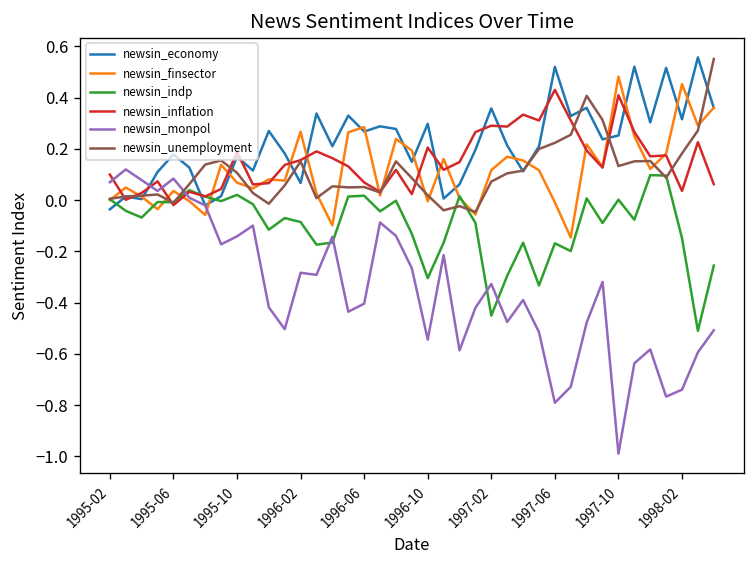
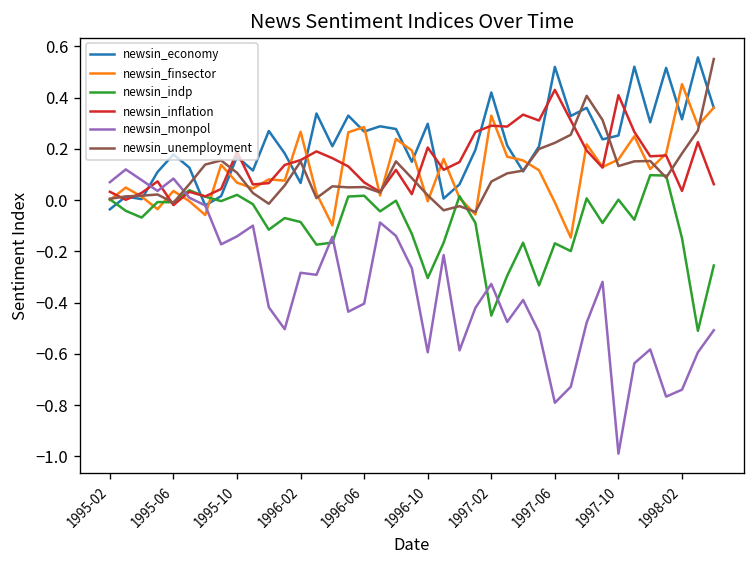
  {
    "newsin_economy": {
      "1995-02": -0.04,
      "1995-10": 0.17,
      "1996-02": 0.07,
      "1996-06": 0.27,
      "1996-10": 0.30,
-     "1997-02": 0.36,
+     "1997-02": 0.42,
      "1997-06": 0.52,
      "1997-10": 0.25,
      "1998-02": 0.32
    },
    "newsin_finsector": {
      "1995-06": 0.04,
      "1995-10": 0.07,
      "1996-02": 0.27,
      "1996-06": 0.28,
      "1996-10": 0.00,
-     "1997-02": 0.12,
+     "1997-02": 0.33,
      "1997-06": -0.01,
-     "1997-10": 0.48,
+     "1997-10": 0.16,
      "1998-02": 0.45
    },
    "newsin_indp": {
      "1995-10": 0.02,
      "1996-02": -0.09,
      "1996-06": 0.02,
      "1996-10": -0.30,
      "1997-02": -0.45,
      "1997-06": -0.17,
      "1997-10": 0.00,
      "1998-02": -0.15
    },
    "newsin_inflation": {
-     "1995-02": 0.10,
+     "1995-02": 0.03,
      "1996-06": 0.07,
      "1996-10": 0.20,
      "1997-02": 0.29,
      "1997-06": 0.43,
      "1997-10": 0.41,
      "1998-02": 0.04
    },
    "newsin_monpol": {
      "1995-02": 0.07,
      "1995-06": 0.08,
      "1995-10": -0.14,
      "1996-02": -0.28,
      "1996-06": -0.40,
-     "1996-10": -0.54,
+     "1996-10": -0.59,
      "1997-02": -0.33,
      "1997-06": -0.79,
      "1997-10": -0.99,
      "1998-02": -0.74
    },
    "newsin_unemployment": {
      "1995-10": 0.11,
      "1996-06": 0.05,
      "1996-10": 0.02,
      "1997-02": 0.07,
      "1997-06": 0.22,
      "1997-10": 0.13,
      "1998-02": 0.18
    }
  }
